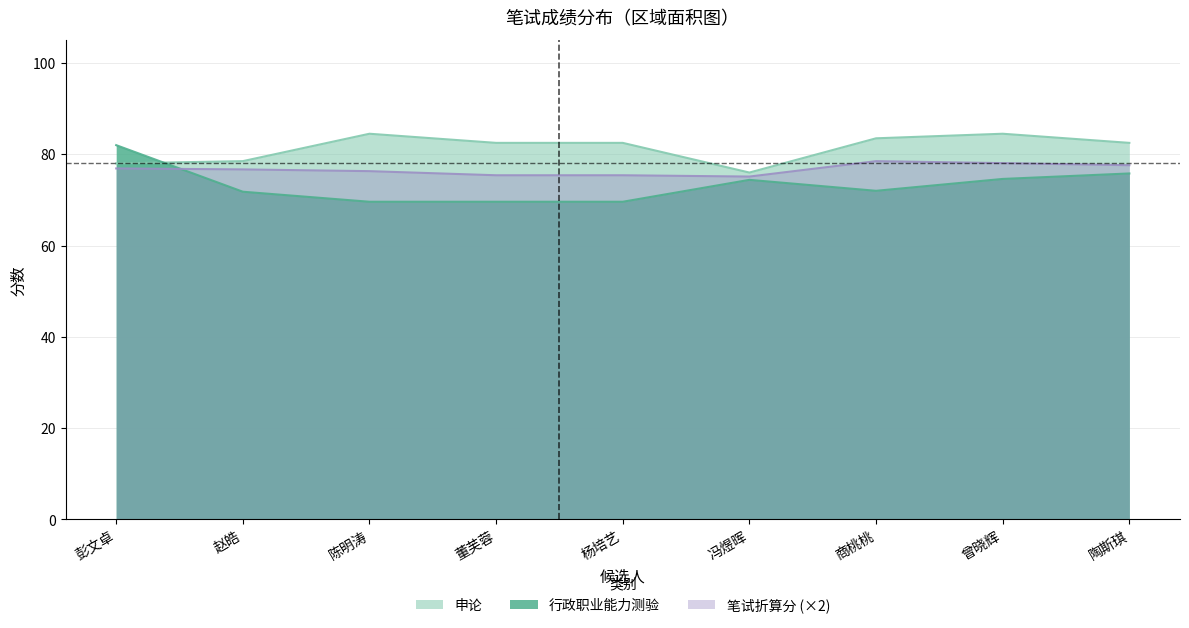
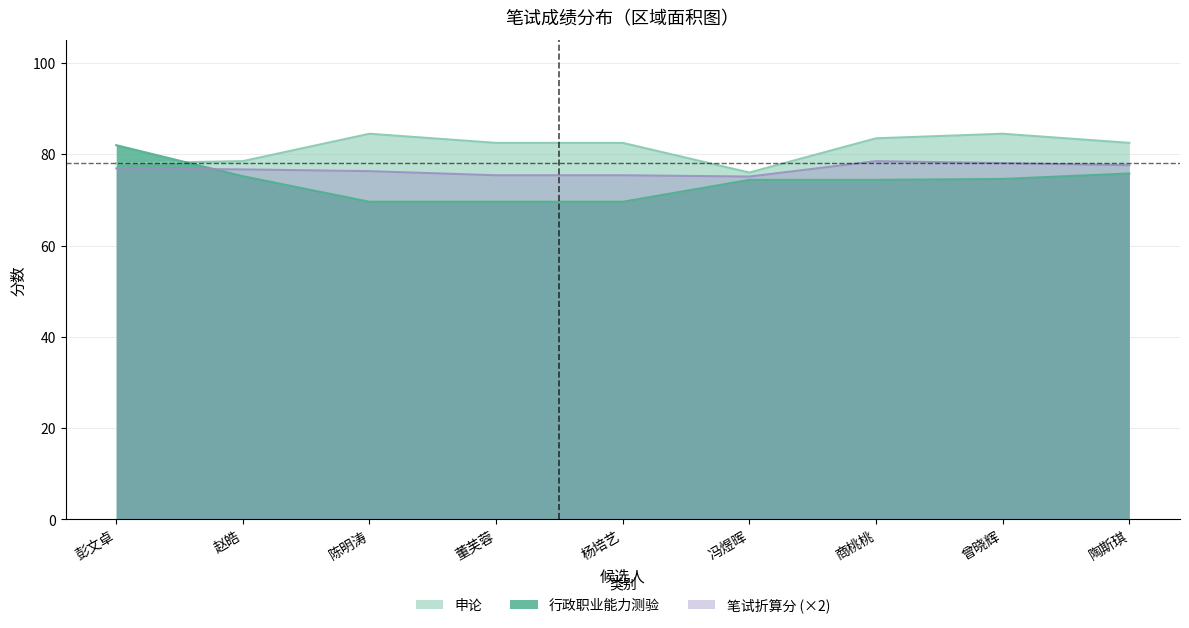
  {
    "行政职业能力测验": {
      "彭文卓": 82,
-     "赵皓": 72,
+     "赵皓": 75,
      "陈明涛": 70,
      "董芙蓉": 70,
      "杨培艺": 70,
      "冯煜晖": 74,
-     "商桃桃": 72,
+     "商桃桃": 74,
      "曾晓辉": 75,
      "陶斯琪": 76
    }
  }
